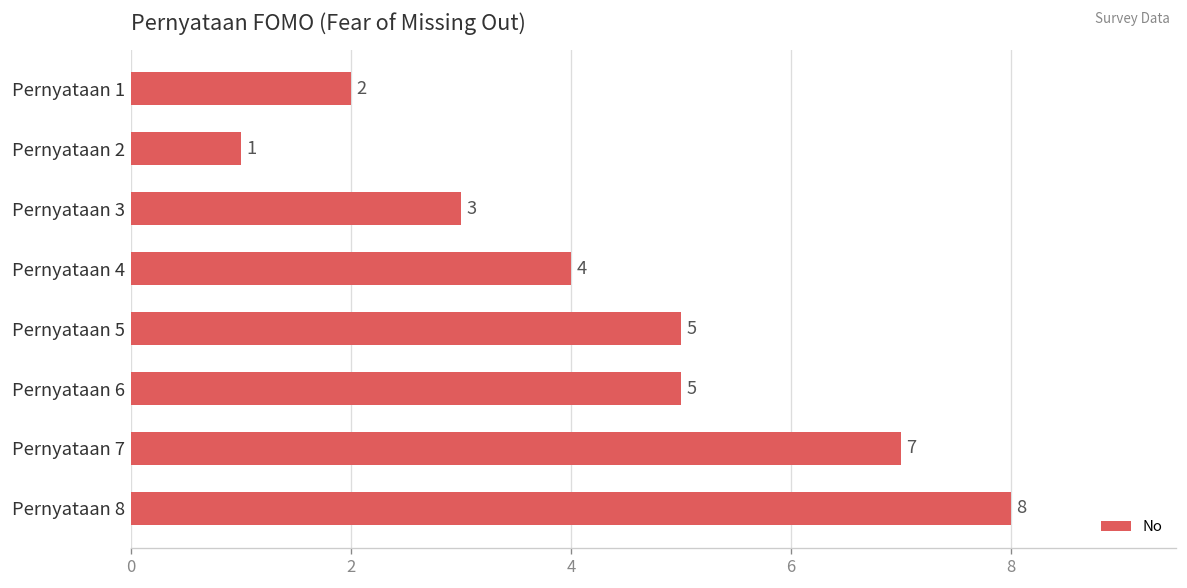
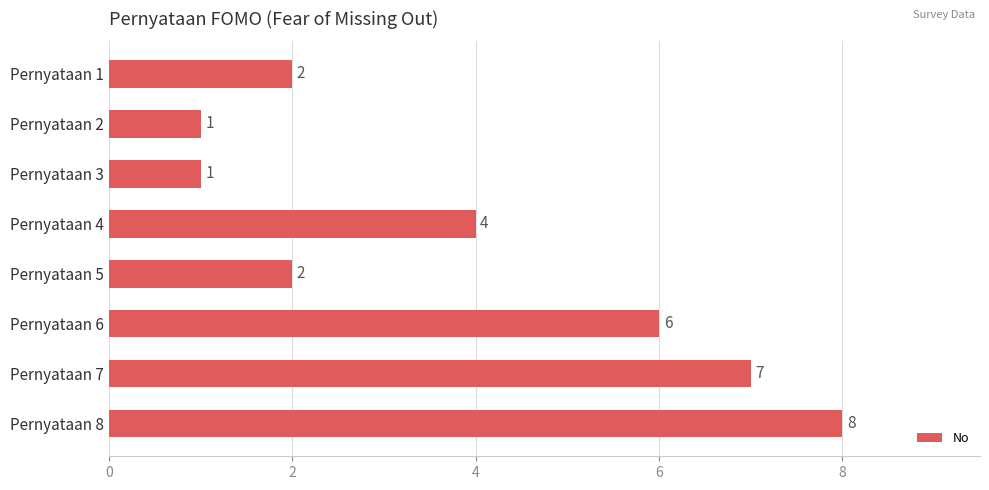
  {
    "Pernyataan 1": 2,
    "Pernyataan 2": 1,
-   "Pernyataan 3": 3,
+   "Pernyataan 3": 1,
    "Pernyataan 4": 4,
-   "Pernyataan 5": 5,
-   "Pernyataan 6": 5,
+   "Pernyataan 5": 2,
+   "Pernyataan 6": 6,
    "Pernyataan 7": 7,
    "Pernyataan 8": 8
  }
